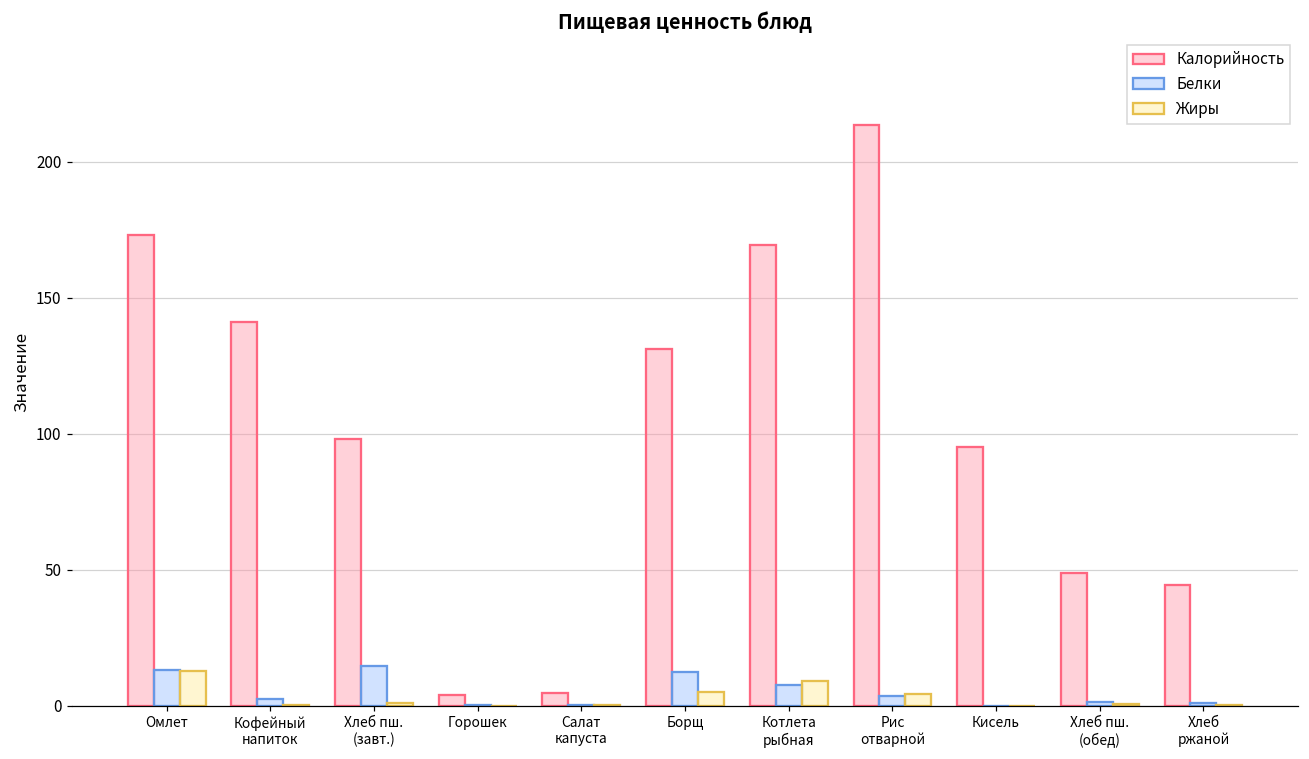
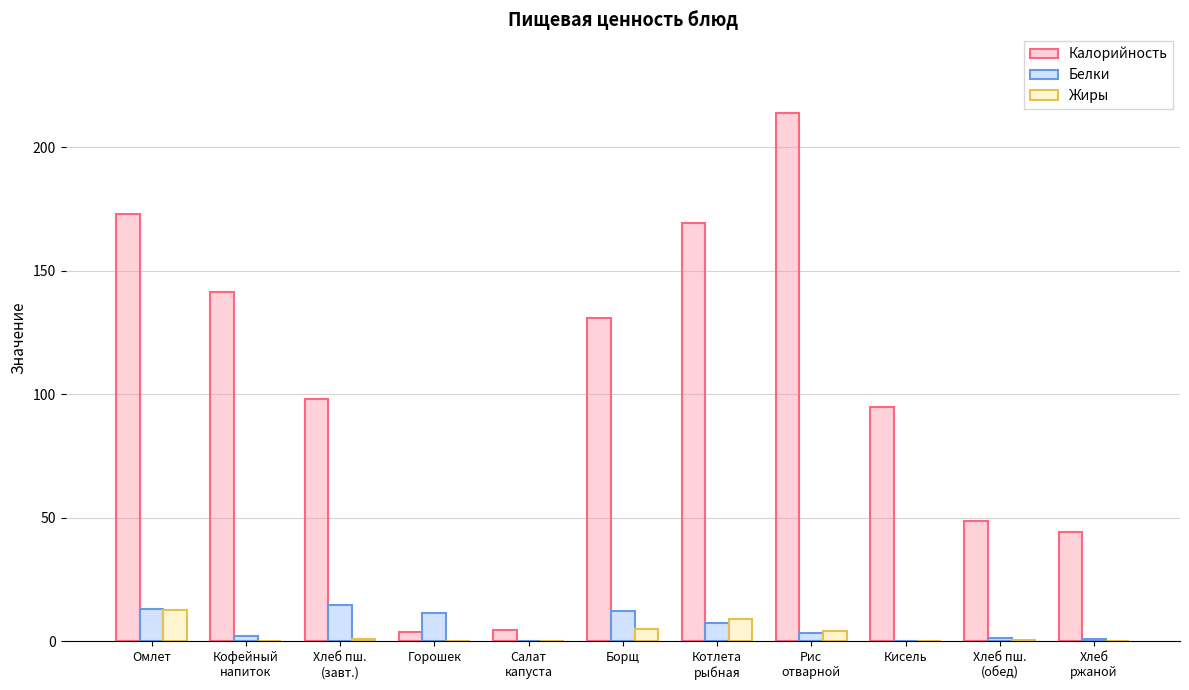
  {
    "Белки": {
      "Омлет": 13,
      "Кофейный напиток": 2,
      "Хлеб пш. (завт.)": 15,
-     "Горошек": 0,
+     "Горошек": 11,
      "Борщ": 12,
      "Котлета рыбная": 8,
      "Рис отварной": 3,
      "Кисель": 0,
      "Хлеб пш. (обед)": 1
    }
  }
